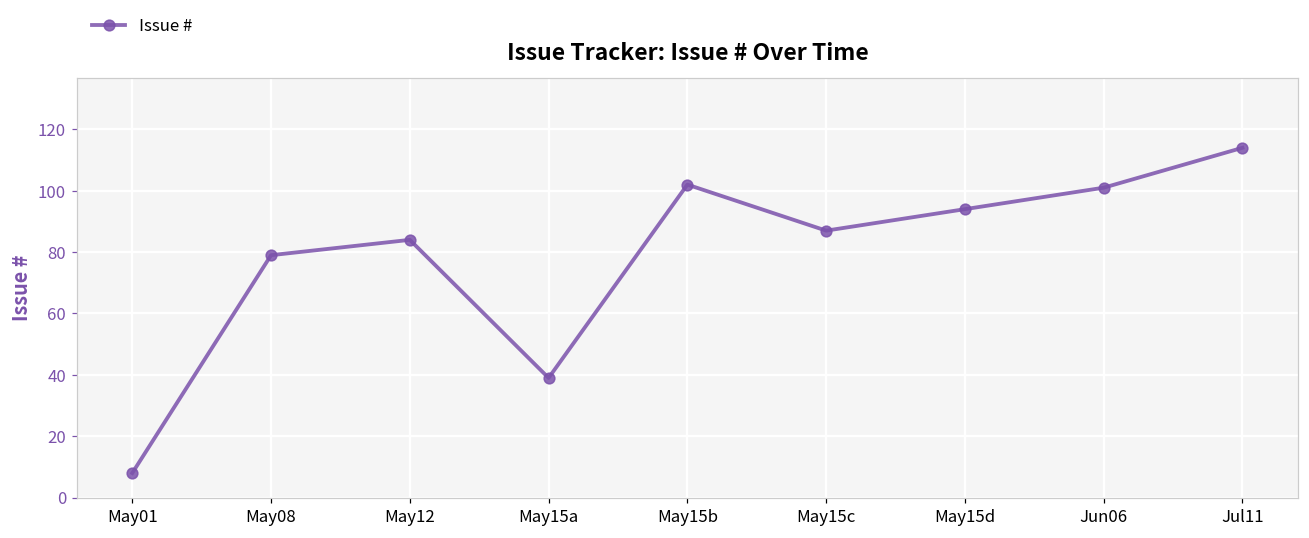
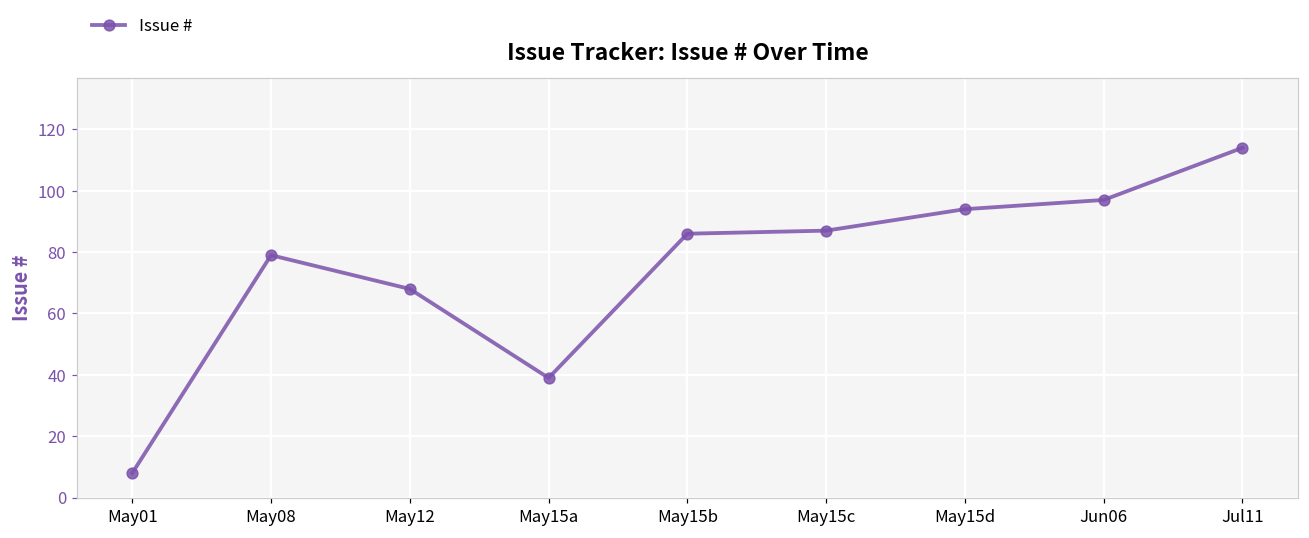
  {
    "May01": 8,
    "May08": 79,
-   "May12": 84,
+   "May12": 68,
    "May15a": 39,
-   "May15b": 102,
+   "May15b": 86,
    "May15c": 87,
    "May15d": 94,
-   "Jun06": 101,
+   "Jun06": 97,
    "Jul11": 114
  }
